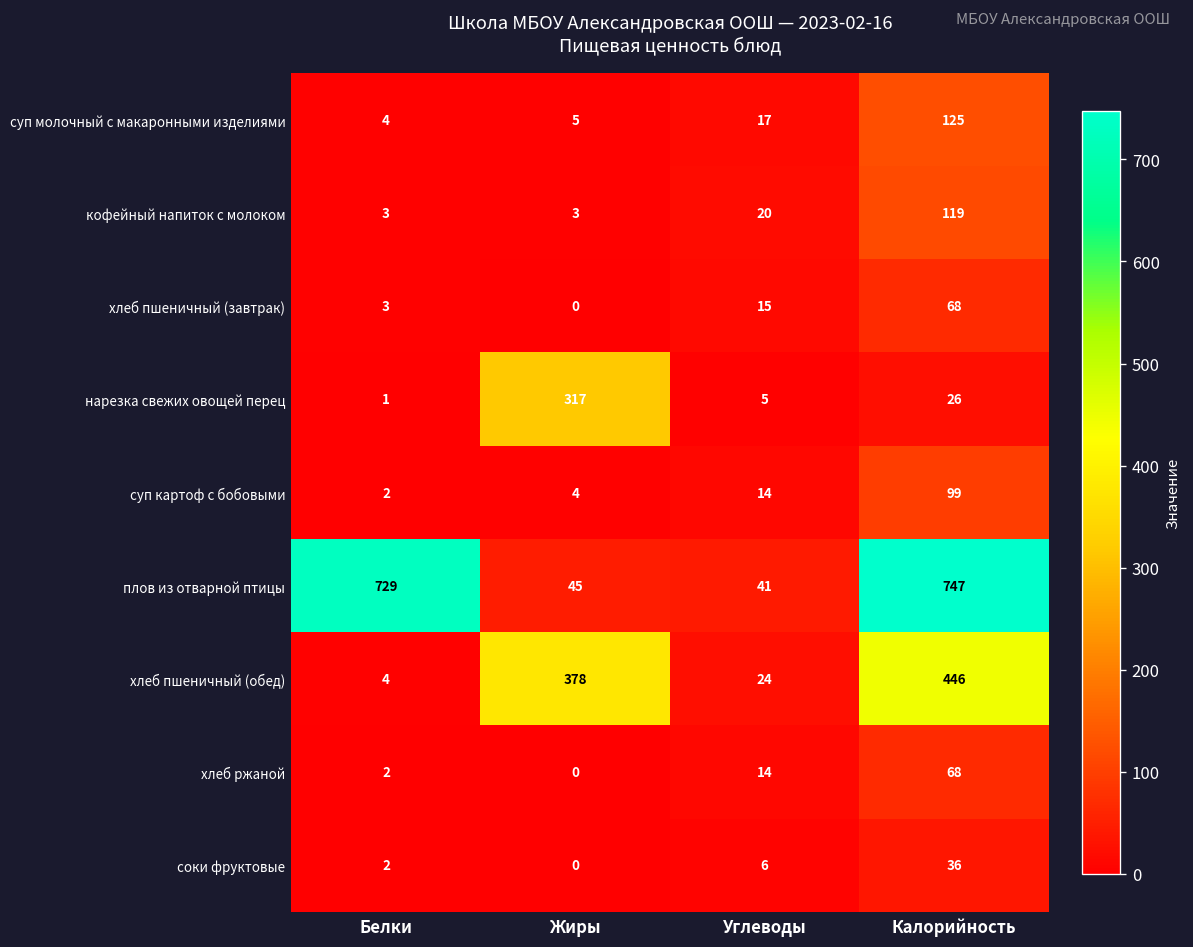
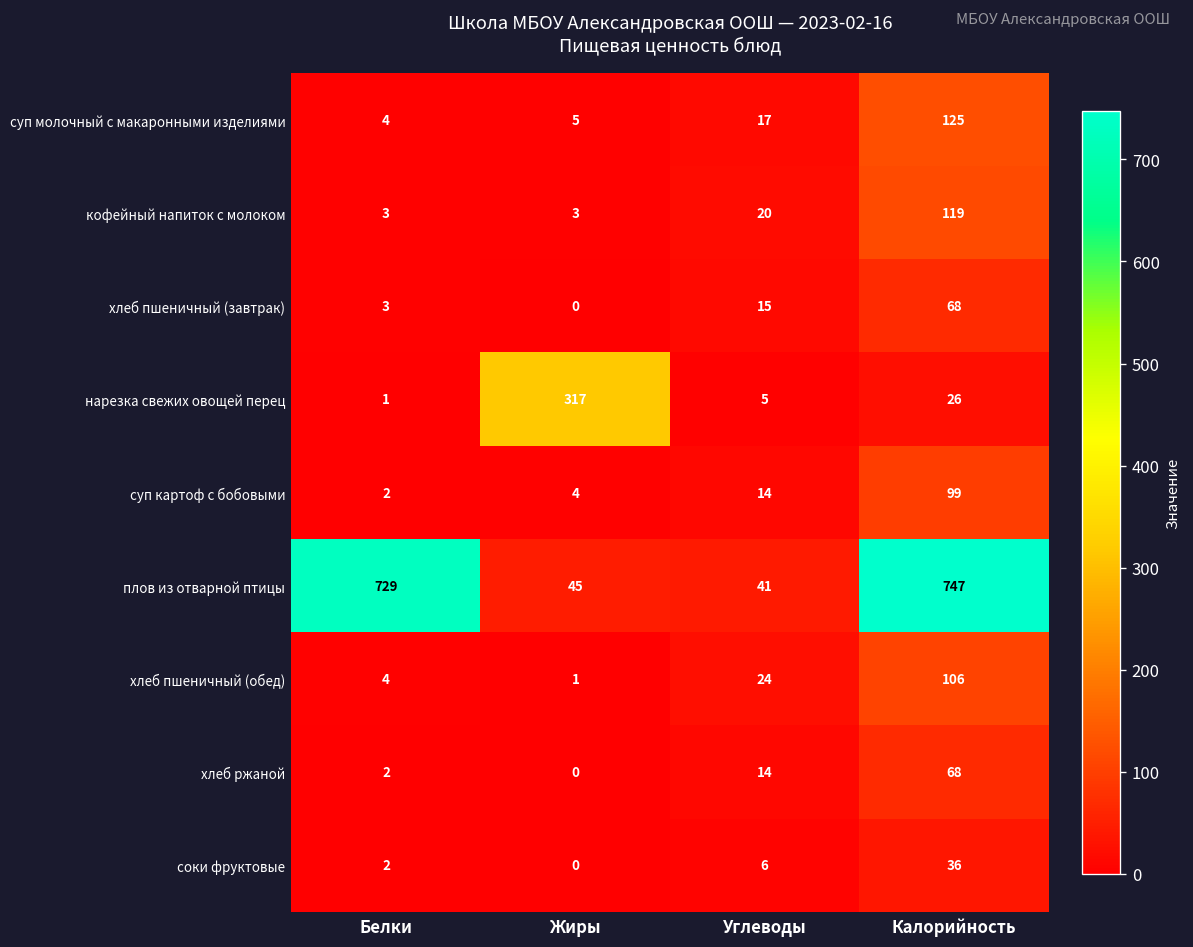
  {
    "суп молочный с макаронными изделиями": {
      "Белки": 4,
      "Жиры": 5,
      "Углеводы": 17,
      "Калорийность": 125
    },
    "кофейный напиток с молоком": {
      "Белки": 3,
      "Жиры": 3,
      "Углеводы": 20,
      "Калорийность": 119
    },
    "хлеб пшеничный (завтрак)": {
      "Белки": 3,
      "Жиры": 0,
      "Углеводы": 15,
      "Калорийность": 68
    },
    "нарезка свежих овощей перец": {
      "Белки": 1,
      "Жиры": 317,
      "Углеводы": 5,
      "Калорийность": 26
    },
    "суп картоф с бобовыми": {
      "Белки": 2,
      "Жиры": 4,
      "Углеводы": 14,
      "Калорийность": 99
    },
    "плов из отварной птицы": {
      "Белки": 729,
      "Жиры": 45,
      "Углеводы": 41,
      "Калорийность": 747
    },
    "хлеб пшеничный (обед)": {
      "Белки": 4,
-     "Жиры": 378,
+     "Жиры": 1,
      "Углеводы": 24,
-     "Калорийность": 446
+     "Калорийность": 106
    },
    "хлеб ржаной": {
      "Белки": 2,
      "Жиры": 0,
      "Углеводы": 14,
      "Калорийность": 68
    },
    "соки фруктовые": {
      "Белки": 2,
      "Жиры": 0,
      "Углеводы": 6,
      "Калорийность": 36
    }
  }
